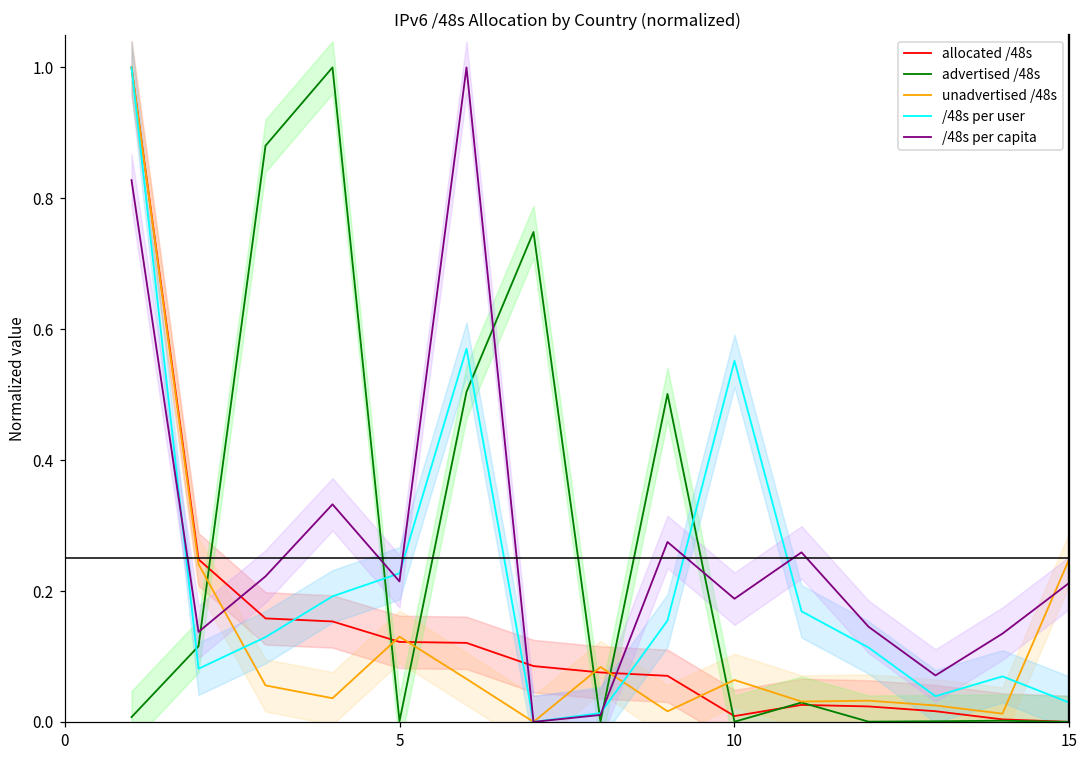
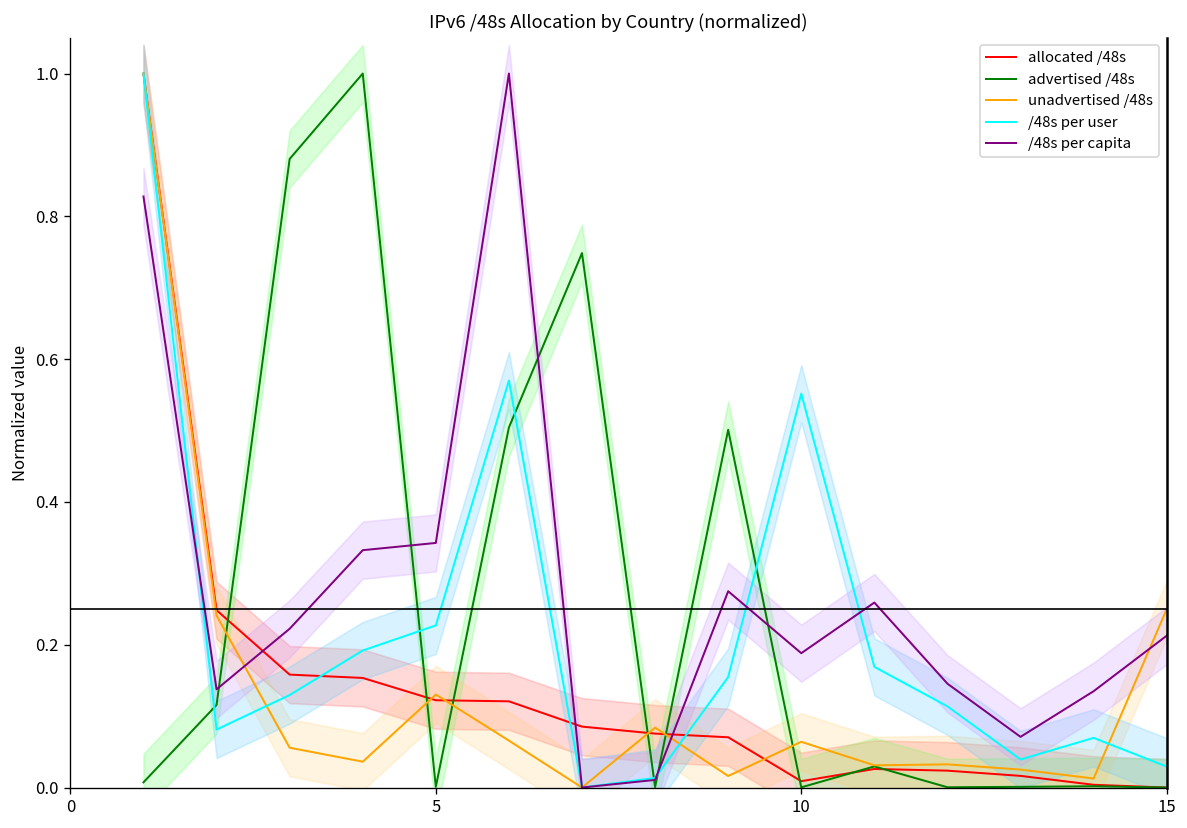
  {
    "allocated /48s": {
      "5": 0.12,
      "10": 0.01
    },
    "advertised /48s": {
      "5": 0.00,
      "10": 0.00
    },
    "unadvertised /48s": {
      "5": 0.13,
      "10": 0.06
    },
    "/48s per user": {
      "5": 0.23,
      "10": 0.55,
      "15": 0.03
    },
    "/48s per capita": {
-     "5": 0.21,
+     "5": 0.34,
      "10": 0.19,
      "15": 0.21
    }
  }
